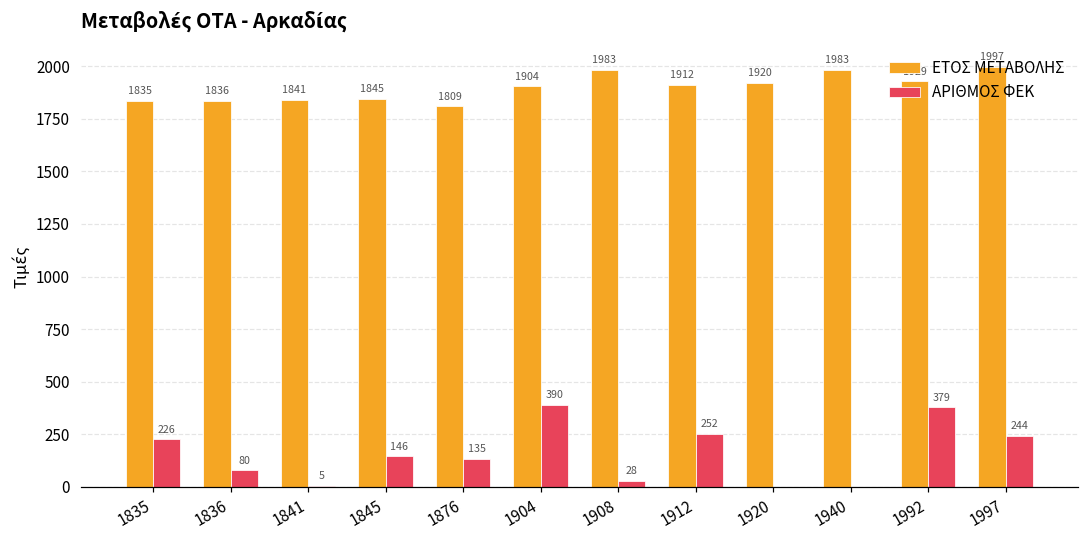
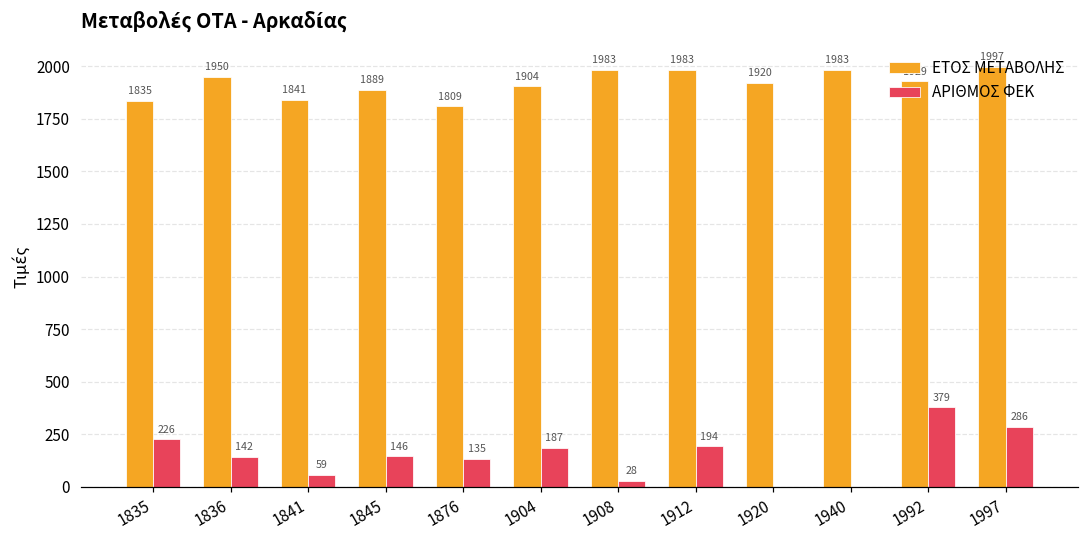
  {
    "ΕΤΟΣ ΜΕΤΑΒΟΛΗΣ": {
      "1835": 1835,
-     "1836": 1836,
+     "1836": 1950,
      "1841": 1841,
-     "1845": 1845,
+     "1845": 1889,
      "1876": 1809,
      "1904": 1904,
      "1908": 1983,
-     "1912": 1912,
+     "1912": 1983,
      "1920": 1920,
      "1940": 1983,
      "1992": 1929,
      "1997": 1997
    },
    "ΑΡΙΘΜΟΣ ΦΕΚ": {
      "1835": 226,
-     "1836": 80,
-     "1841": 5,
+     "1836": 142,
+     "1841": 59,
      "1845": 146,
      "1876": 135,
-     "1904": 390,
+     "1904": 187,
      "1908": 28,
-     "1912": 252,
+     "1912": 194,
      "1992": 379,
-     "1997": 244
+     "1997": 286
    }
  }
